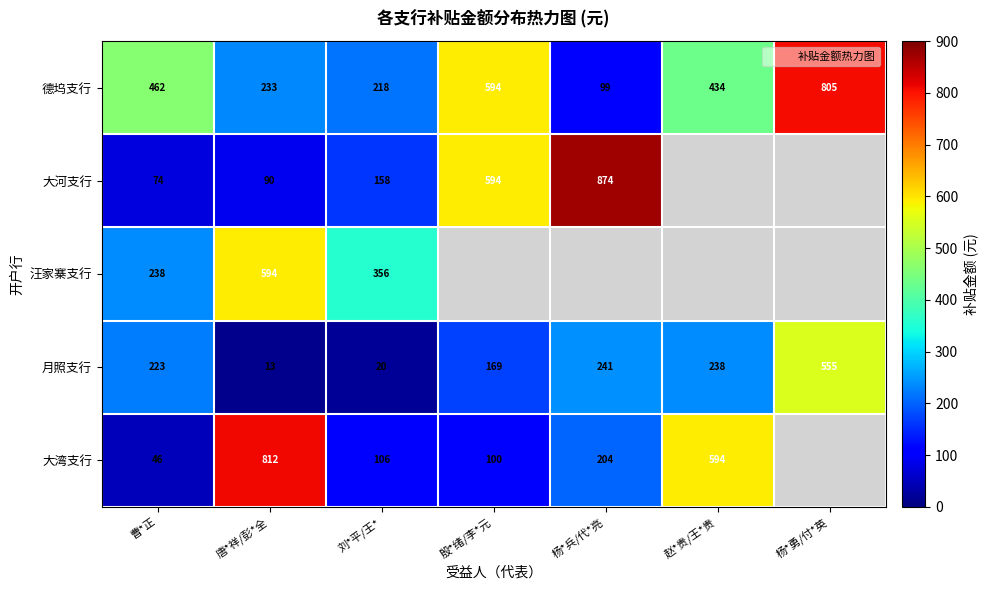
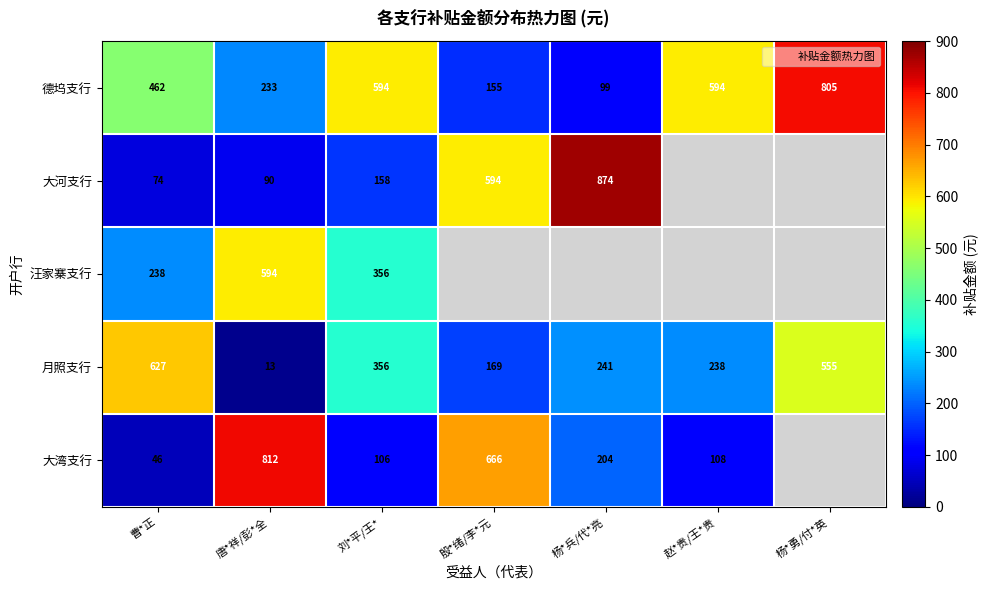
  {
    "德坞支行": {
      "曹*正": 462,
      "唐*祥/彭*全": 233,
-     "刘*平/王*": 218,
-     "殷*绪/李*元": 594,
+     "刘*平/王*": 594,
+     "殷*绪/李*元": 155,
      "杨*兵/代*亮": 99,
-     "赵*贵/王*贵": 434,
+     "赵*贵/王*贵": 594,
      "杨*勇/付*英": 805
    },
    "大河支行": {
      "曹*正": 74,
      "唐*祥/彭*全": 90,
      "刘*平/王*": 158,
      "殷*绪/李*元": 594,
      "杨*兵/代*亮": 874
    },
    "汪家寨支行": {
      "曹*正": 238,
      "唐*祥/彭*全": 594,
      "刘*平/王*": 356
    },
    "月照支行": {
-     "曹*正": 223,
+     "曹*正": 627,
      "唐*祥/彭*全": 13,
-     "刘*平/王*": 20,
+     "刘*平/王*": 356,
      "殷*绪/李*元": 169,
      "杨*兵/代*亮": 241,
      "赵*贵/王*贵": 238,
      "杨*勇/付*英": 555
    },
    "大湾支行": {
      "曹*正": 46,
      "唐*祥/彭*全": 812,
      "刘*平/王*": 106,
-     "殷*绪/李*元": 100,
+     "殷*绪/李*元": 666,
      "杨*兵/代*亮": 204,
-     "赵*贵/王*贵": 594
+     "赵*贵/王*贵": 108
    }
  }
